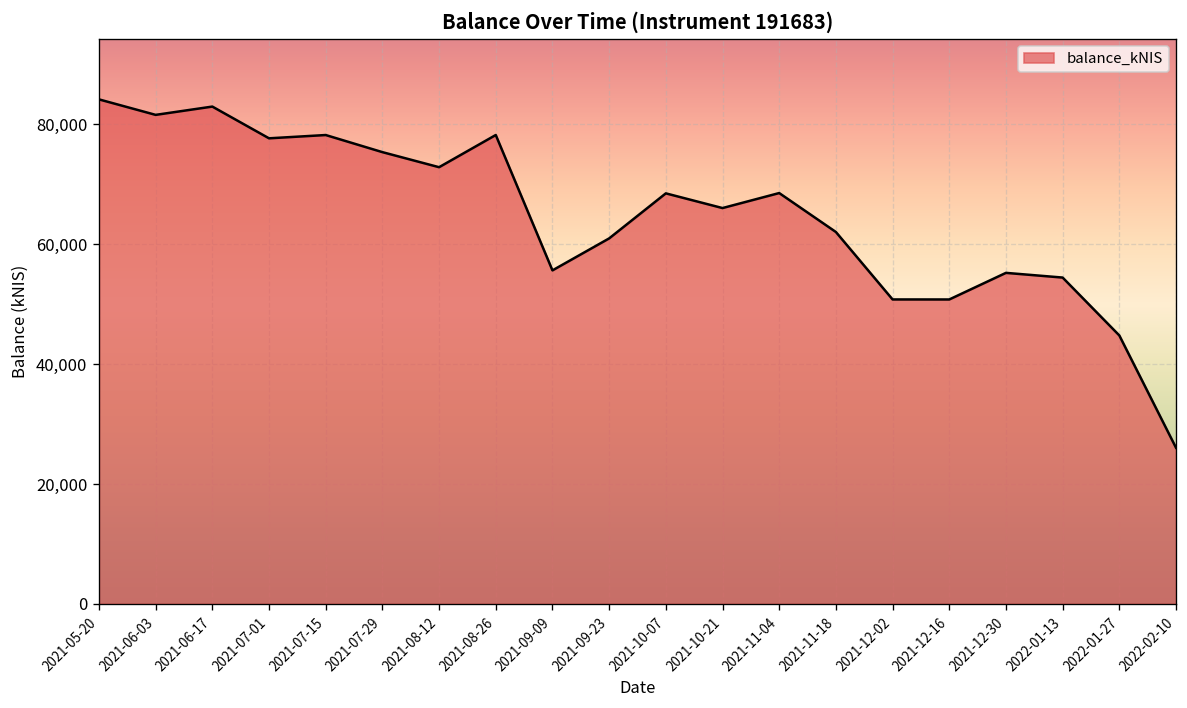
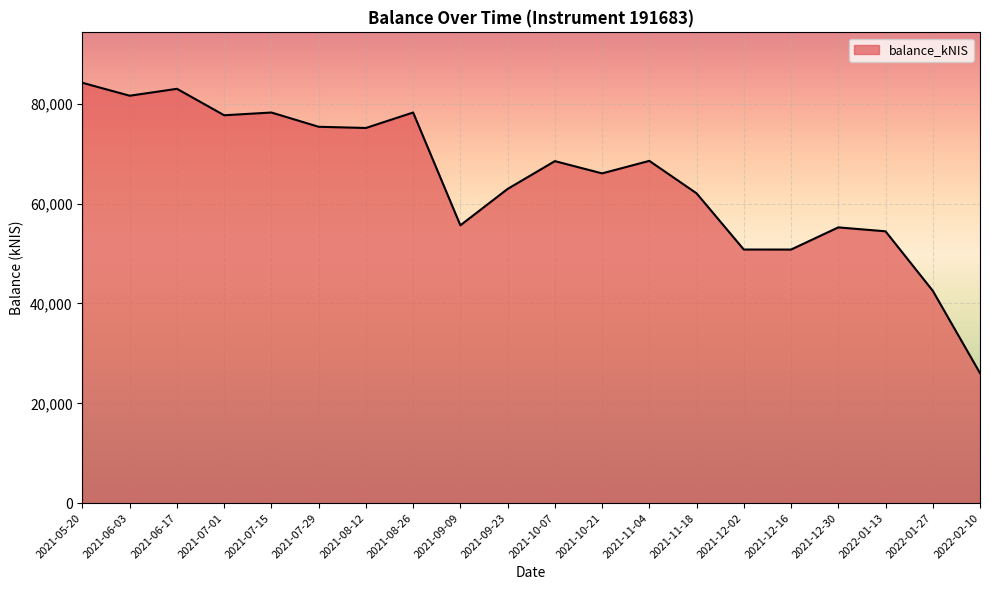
  {
    "2021-05-20": "84,000",
    "2021-06-03": "82,000",
    "2021-06-17": "83,000",
    "2021-07-01": "78,000",
    "2021-07-15": "78,000",
    "2021-07-29": "75,000",
-   "2021-08-12": "73,000",
+   "2021-08-12": "75,000",
    "2021-08-26": "78,000",
    "2021-09-09": "56,000",
-   "2021-09-23": "61,000",
+   "2021-09-23": "63,000",
    "2021-10-07": "68,000",
    "2021-10-21": "66,000",
    "2021-11-04": "69,000",
    "2021-11-18": "62,000",
    "2021-12-02": "51,000",
    "2021-12-16": "51,000",
    "2021-12-30": "55,000",
    "2022-01-13": "54,000",
-   "2022-01-27": "45,000",
+   "2022-01-27": "43,000",
    "2022-02-10": "26,000"
  }
